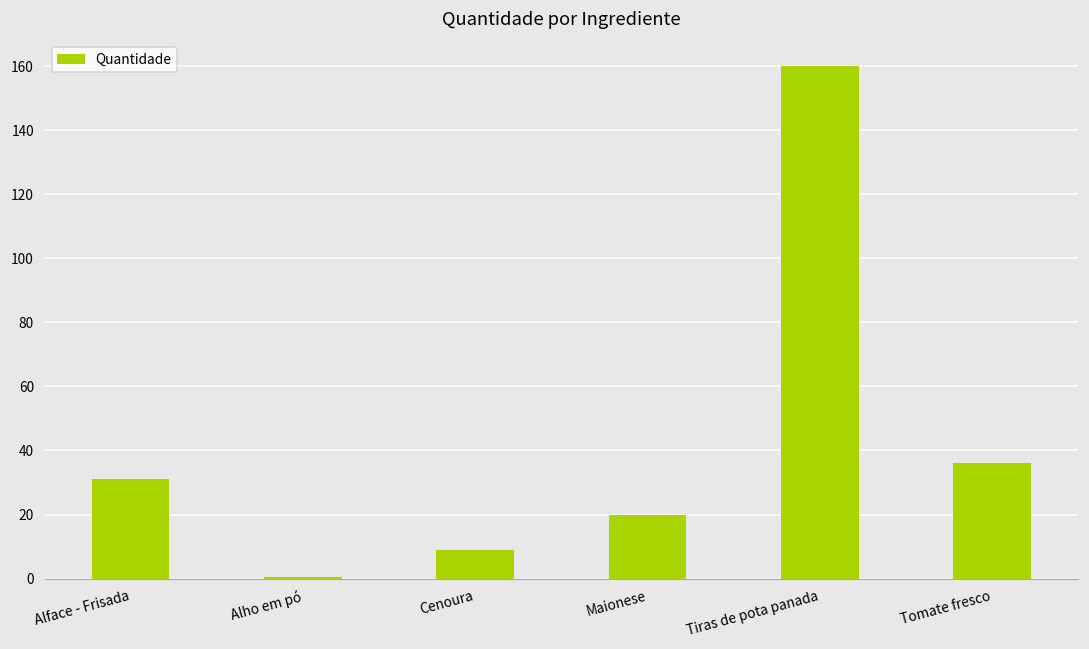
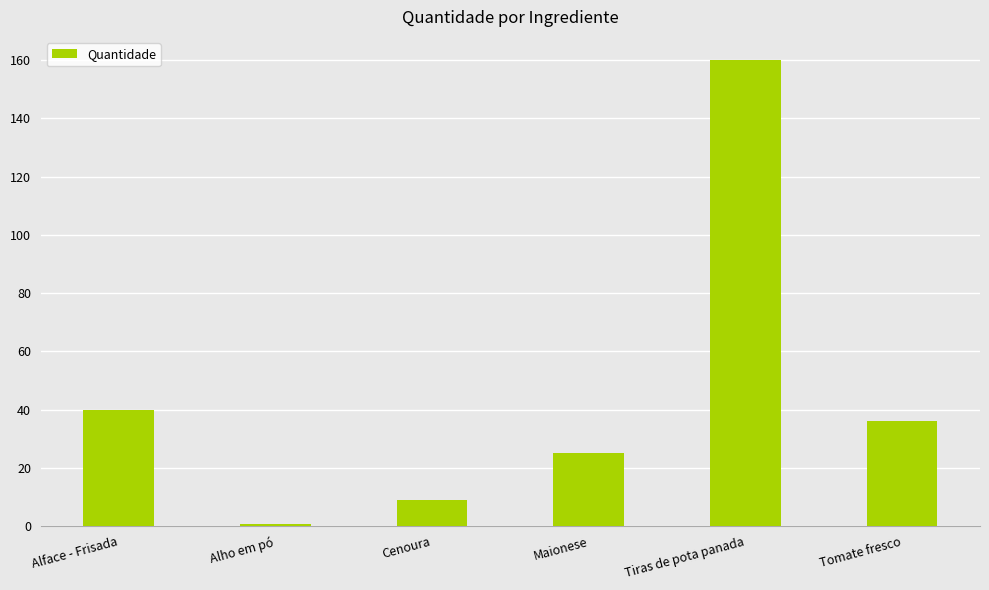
  {
-   "Alface - Frisada": 31,
+   "Alface - Frisada": 40,
    "Cenoura": 9,
-   "Maionese": 20,
+   "Maionese": 25,
    "Tiras de pota panada": 160,
    "Tomate fresco": 36
  }
